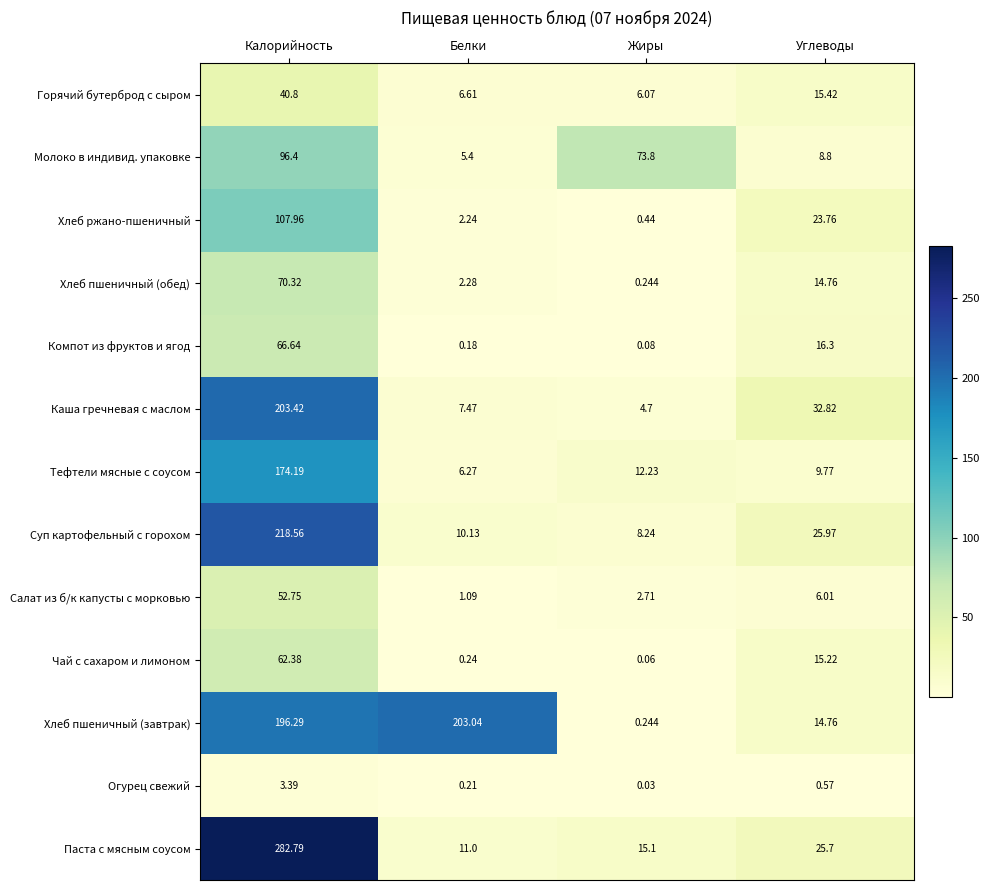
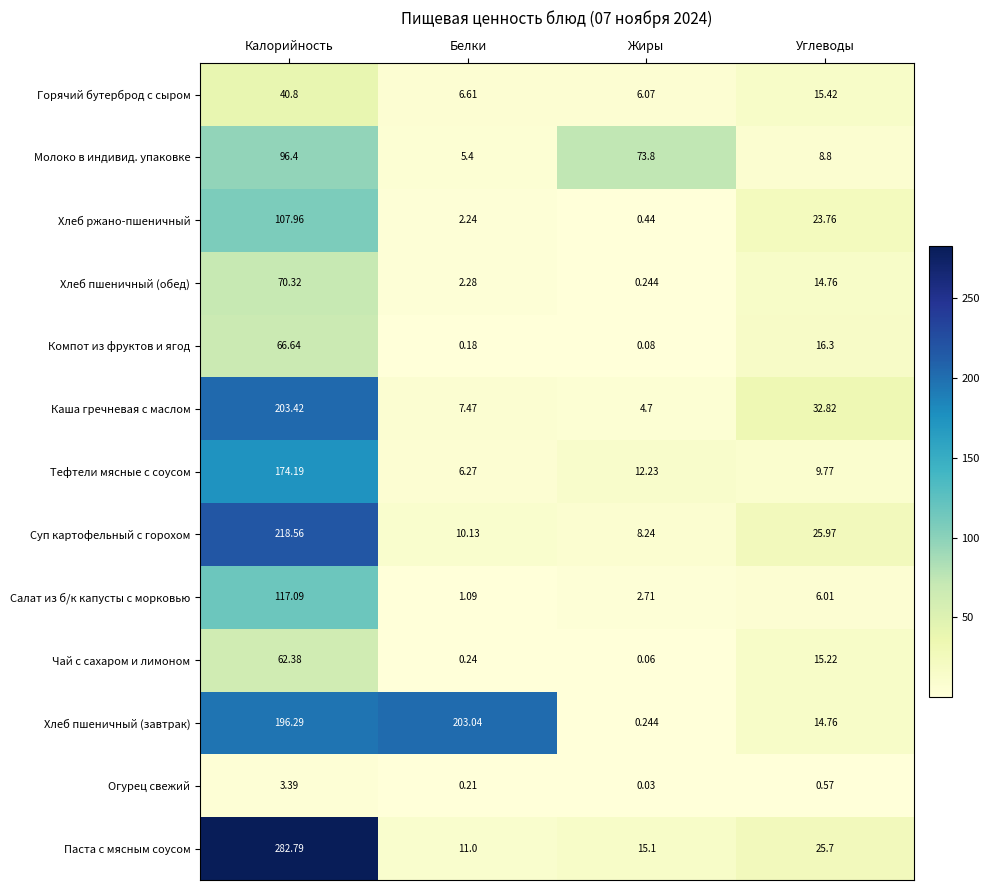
  {
    "Горячий бутерброд с сыром": {
      "Калорийность": 40.8,
      "Белки": 6.61,
      "Жиры": 6.07,
      "Углеводы": 15.42
    },
    "Молоко в индивид. упаковке": {
      "Калорийность": 96.4,
      "Белки": 5.4,
      "Жиры": 73.8,
      "Углеводы": 8.8
    },
    "Хлеб ржано-пшеничный": {
      "Калорийность": 107.96,
      "Белки": 2.24,
      "Жиры": 0.44,
      "Углеводы": 23.76
    },
    "Хлеб пшеничный (обед)": {
      "Калорийность": 70.32,
      "Белки": 2.28,
      "Жиры": 0.244,
      "Углеводы": 14.76
    },
    "Компот из фруктов и ягод": {
      "Калорийность": 66.64,
      "Белки": 0.18,
      "Жиры": 0.08,
      "Углеводы": 16.3
    },
    "Каша гречневая с маслом": {
      "Калорийность": 203.42,
      "Белки": 7.47,
      "Жиры": 4.7,
      "Углеводы": 32.82
    },
    "Тефтели мясные с соусом": {
      "Калорийность": 174.19,
      "Белки": 6.27,
      "Жиры": 12.23,
      "Углеводы": 9.77
    },
    "Суп картофельный с горохом": {
      "Калорийность": 218.56,
      "Белки": 10.13,
      "Жиры": 8.24,
      "Углеводы": 25.97
    },
    "Салат из б/к капусты с морковью": {
-     "Калорийность": 52.75,
+     "Калорийность": 117.09,
      "Белки": 1.09,
      "Жиры": 2.71,
      "Углеводы": 6.01
    },
    "Чай с сахаром и лимоном": {
      "Калорийность": 62.38,
      "Белки": 0.24,
      "Жиры": 0.06,
      "Углеводы": 15.22
    },
    "Хлеб пшеничный (завтрак)": {
      "Калорийность": 196.29,
      "Белки": 203.04,
      "Жиры": 0.244,
      "Углеводы": 14.76
    },
    "Огурец свежий": {
      "Калорийность": 3.39,
      "Белки": 0.21,
      "Жиры": 0.03,
      "Углеводы": 0.57
    },
    "Паста с мясным соусом": {
      "Калорийность": 282.79,
      "Белки": 11.0,
      "Жиры": 15.1,
      "Углеводы": 25.7
    }
  }
